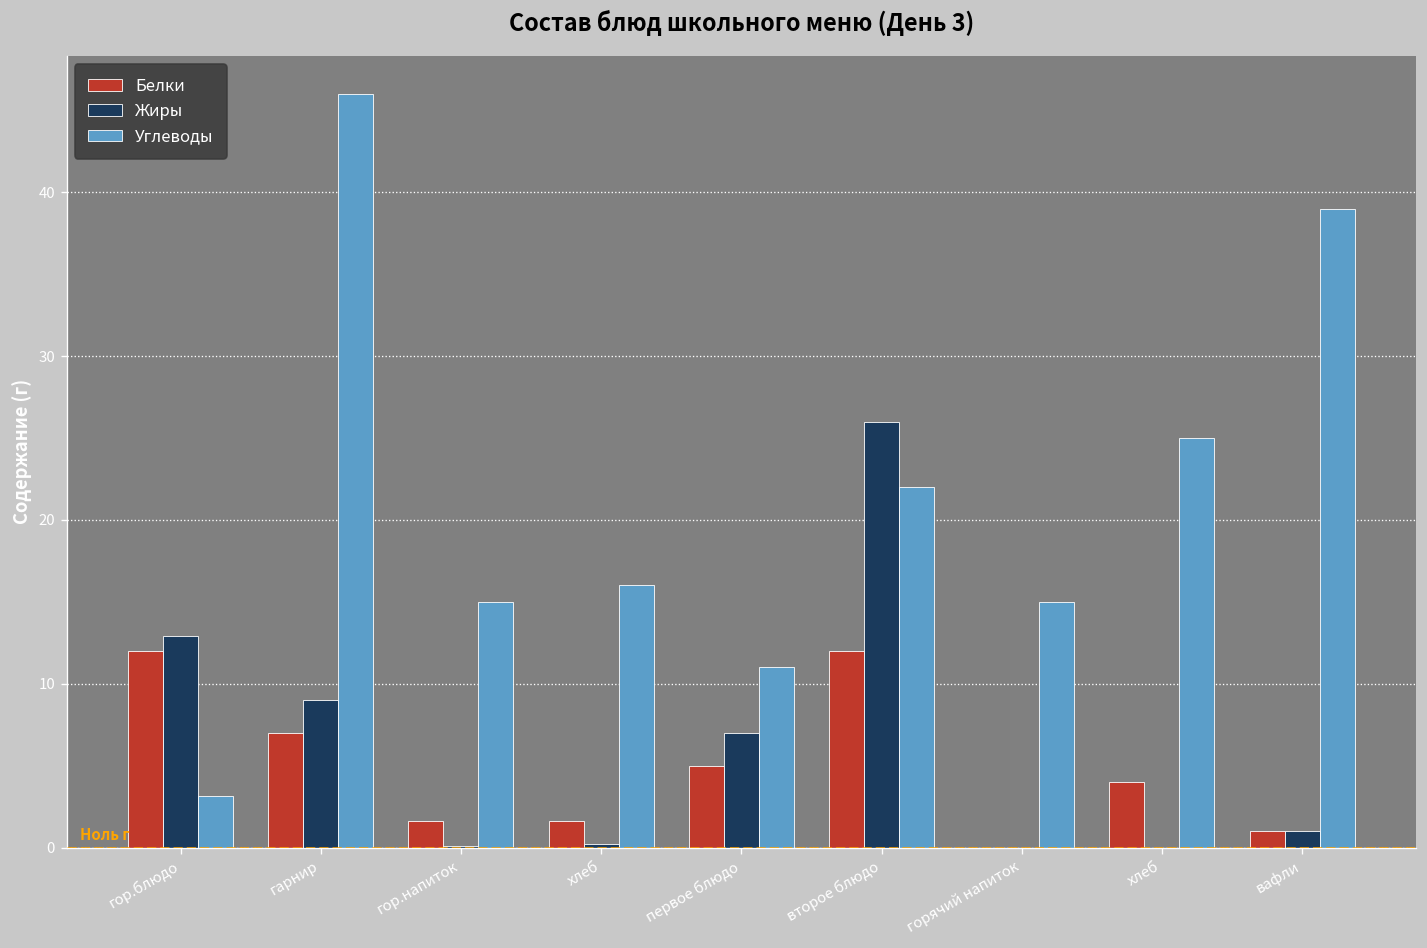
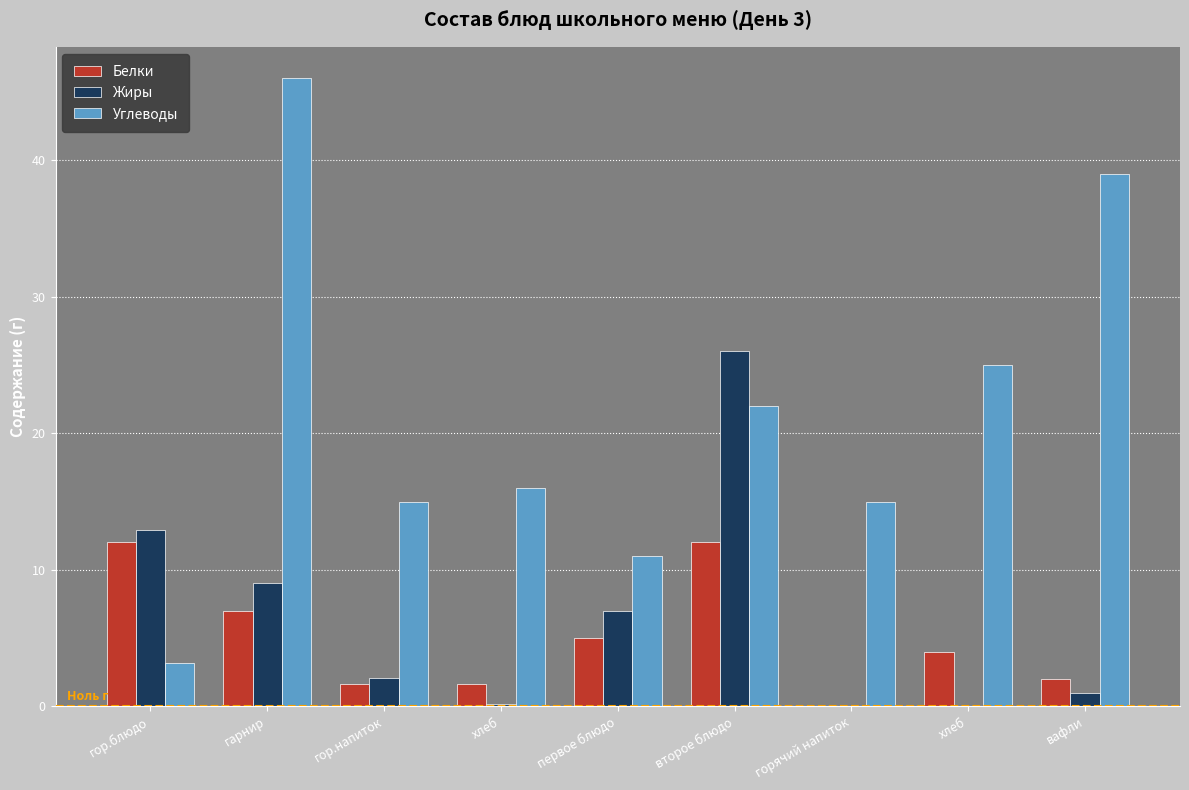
  {
    "Белки": {
      "гор.блюдо": 12,
      "гарнир": 7,
      "гор.напиток": 1.6,
      "первое блюдо": 5,
      "второе блюдо": 12,
      "горячий напиток": 0,
-     "вафли": 1
+     "вафли": 2
    },
    "Жиры": {
      "гор.блюдо": 12.9,
      "гарнир": 9.0,
-     "гор.напиток": 0.1,
+     "гор.напиток": 2.1,
      "первое блюдо": 7.0,
      "второе блюдо": 26.0,
      "горячий напиток": 0.0,
      "вафли": 1.0
    },
    "Углеводы": {
      "гор.блюдо": 3.2,
      "гарнир": 46.0,
      "гор.напиток": 15.0,
      "первое блюдо": 11.0,
      "второе блюдо": 22.0,
      "горячий напиток": 15.0,
      "вафли": 39.0
    }
  }
